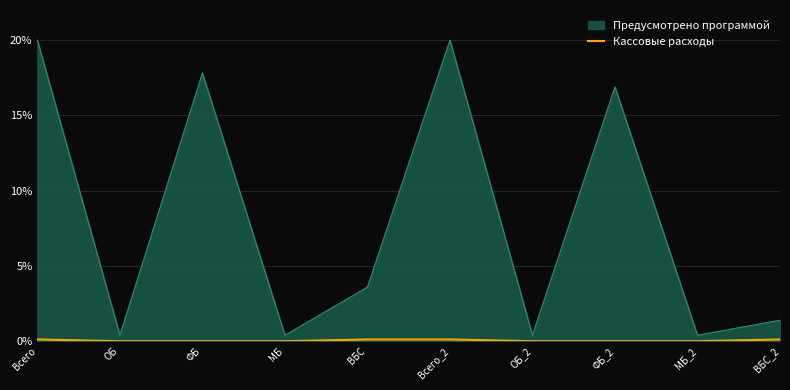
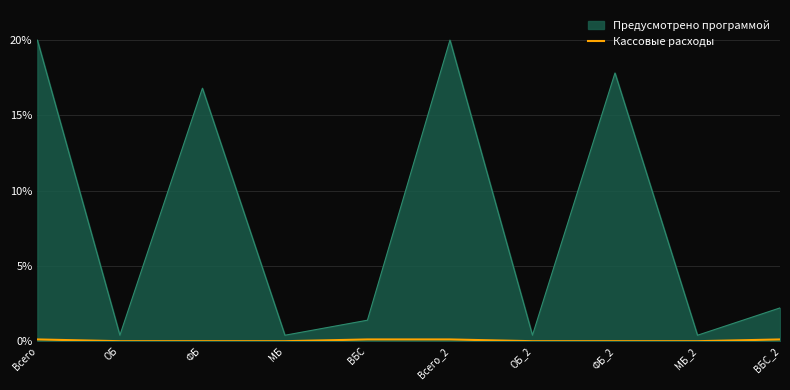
  {
    "Предусмотрено программой": {
      "Всего": "20.0%",
      "ОБ": "0.4%",
-     "ФБ": "17.8%",
+     "ФБ": "16.8%",
      "МБ": "0.4%",
-     "ВБС": "3.6%",
+     "ВБС": "1.4%",
      "Всего_2": "20.0%",
      "ОБ_2": "0.4%",
-     "ФБ_2": "16.9%",
+     "ФБ_2": "17.8%",
      "МБ_2": "0.4%",
-     "ВБС_2": "1.4%"
+     "ВБС_2": "2.2%"
    },
    "Кассовые расходы": {
      "Всего": "0.1%",
      "ОБ": "0.0%",
      "ФБ": "0.0%",
      "МБ": "0.0%",
      "ВБС": "0.1%",
      "Всего_2": "0.1%",
      "ОБ_2": "0.0%",
      "ФБ_2": "0.0%",
      "МБ_2": "0.0%",
      "ВБС_2": "0.1%"
    }
  }
